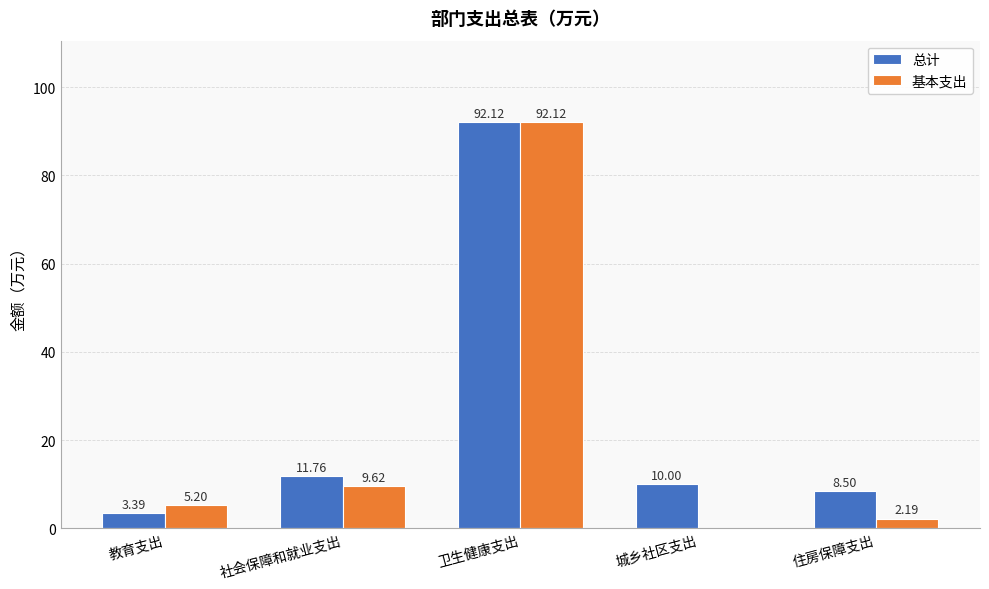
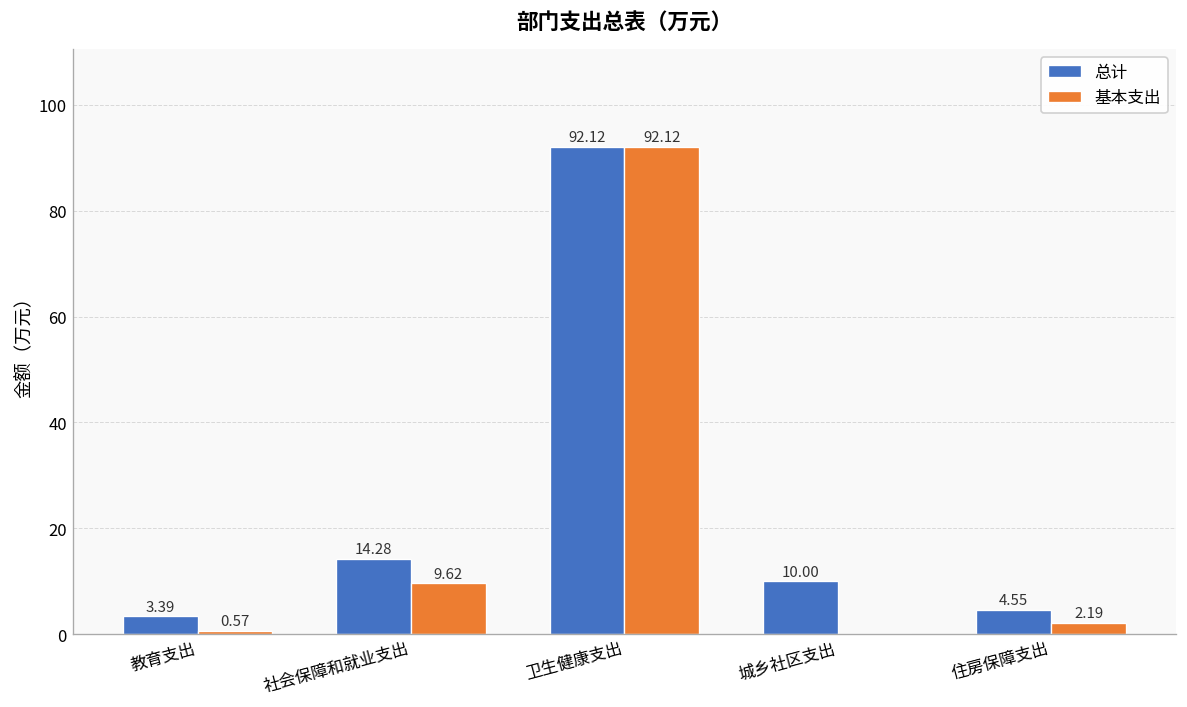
  {
    "总计": {
      "教育支出": 3.39,
-     "社会保障和就业支出": 11.76,
+     "社会保障和就业支出": 14.28,
      "卫生健康支出": 92.12,
      "城乡社区支出": 10.00,
-     "住房保障支出": 8.50
+     "住房保障支出": 4.55
    },
    "基本支出": {
-     "教育支出": 5.20,
+     "教育支出": 0.57,
      "社会保障和就业支出": 9.62,
      "卫生健康支出": 92.12,
      "住房保障支出": 2.19
    }
  }
